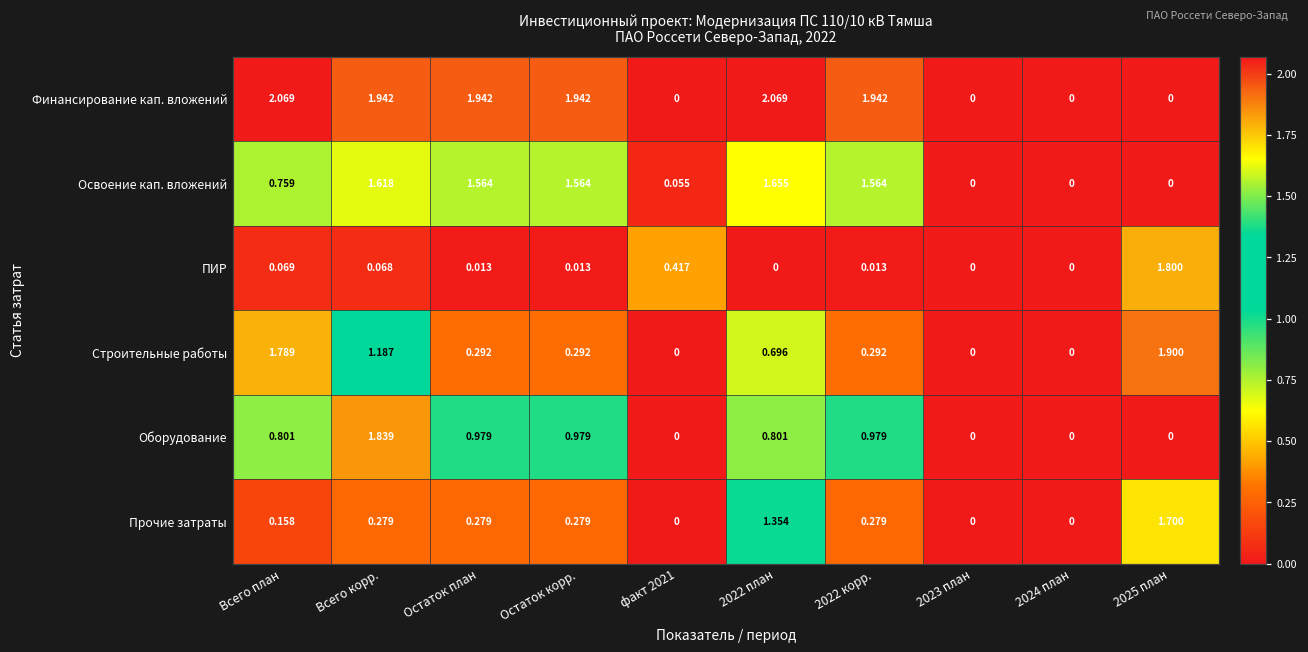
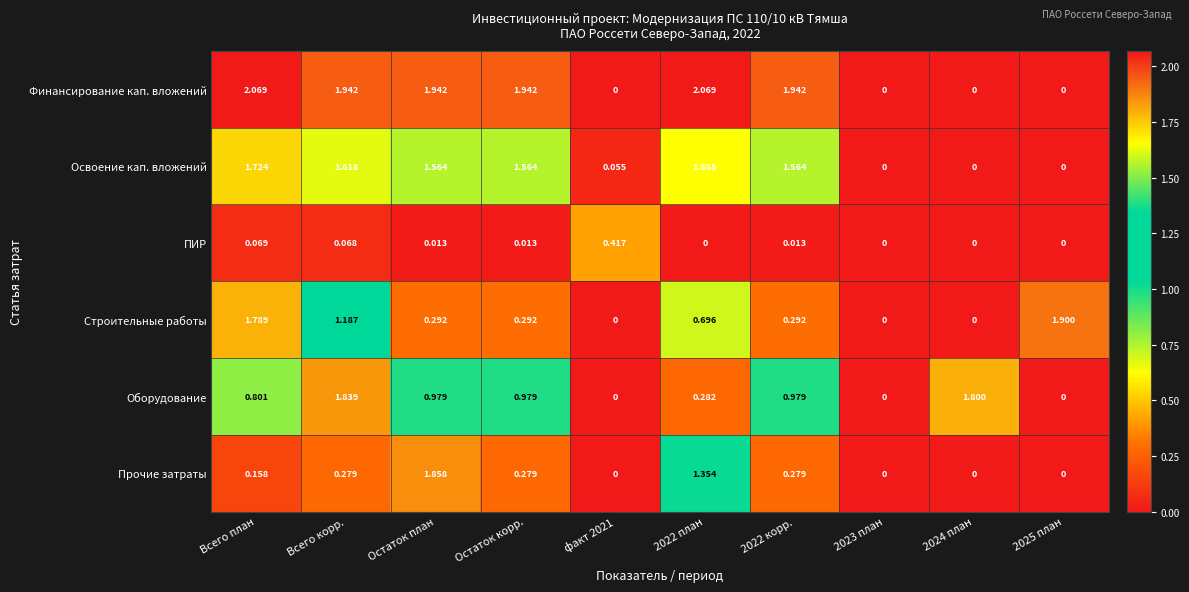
  {
    "Финансирование кап. вложений": {
      "Всего план": 2.069,
      "Всего корр.": 1.942,
      "Остаток план": 1.942,
      "Остаток корр.": 1.942,
      "факт 2021": 0,
      "2022 план": 2.069,
      "2022 корр.": 1.942,
      "2023 план": 0,
      "2024 план": 0,
      "2025 план": 0
    },
    "Освоение кап. вложений": {
-     "Всего план": 0.759,
+     "Всего план": 1.724,
      "Всего корр.": 1.618,
      "Остаток план": 1.564,
      "Остаток корр.": 1.564,
      "факт 2021": 0.055,
      "2022 план": 1.655,
      "2022 корр.": 1.564,
      "2023 план": 0,
      "2024 план": 0,
      "2025 план": 0
    },
    "ПИР": {
      "Всего план": 0.069,
      "Всего корр.": 0.068,
      "Остаток план": 0.013,
      "Остаток корр.": 0.013,
      "факт 2021": 0.417,
      "2022 план": 0,
      "2022 корр.": 0.013,
      "2023 план": 0,
      "2024 план": 0,
-     "2025 план": 1.800
+     "2025 план": 0
    },
    "Строительные работы": {
      "Всего план": 1.789,
      "Всего корр.": 1.187,
      "Остаток план": 0.292,
      "Остаток корр.": 0.292,
      "факт 2021": 0,
      "2022 план": 0.696,
      "2022 корр.": 0.292,
      "2023 план": 0,
      "2024 план": 0,
      "2025 план": 1.900
    },
    "Оборудование": {
      "Всего план": 0.801,
      "Всего корр.": 1.839,
      "Остаток план": 0.979,
      "Остаток корр.": 0.979,
      "факт 2021": 0,
-     "2022 план": 0.801,
+     "2022 план": 0.282,
      "2022 корр.": 0.979,
      "2023 план": 0,
-     "2024 план": 0,
+     "2024 план": 1.800,
      "2025 план": 0
    },
    "Прочие затраты": {
      "Всего план": 0.158,
      "Всего корр.": 0.279,
-     "Остаток план": 0.279,
+     "Остаток план": 1.858,
      "Остаток корр.": 0.279,
      "факт 2021": 0,
      "2022 план": 1.354,
      "2022 корр.": 0.279,
      "2023 план": 0,
      "2024 план": 0,
-     "2025 план": 1.700
+     "2025 план": 0
    }
  }
